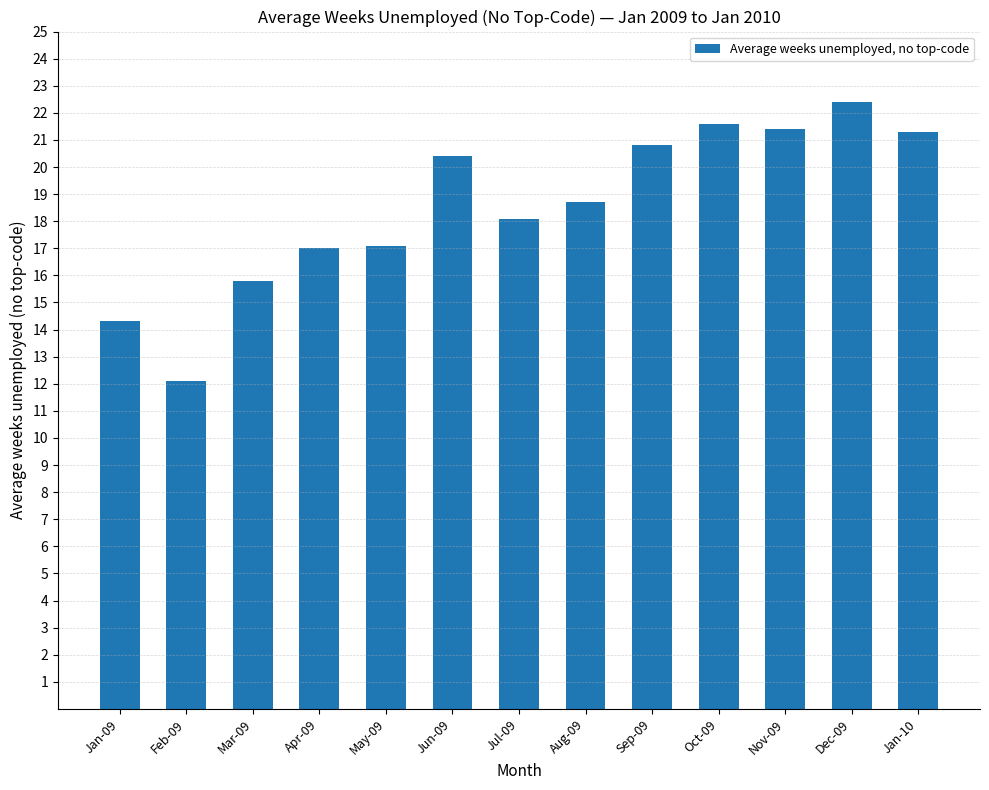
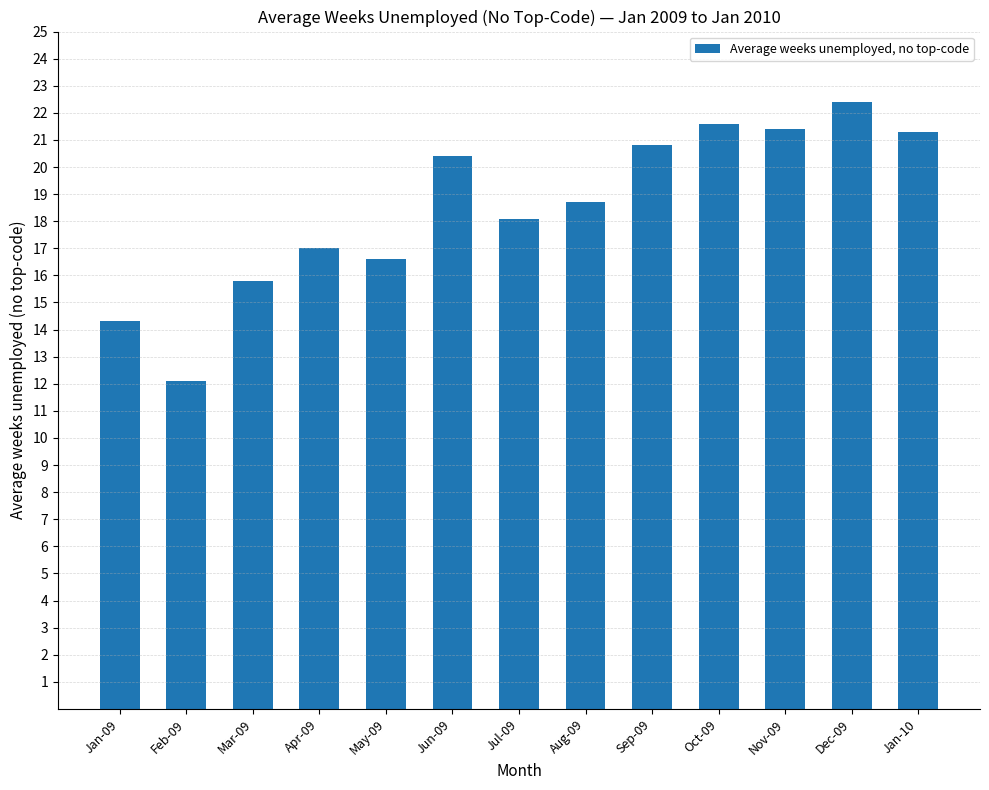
  {
    "Jan-09": 14.3,
    "Feb-09": 12.1,
    "Mar-09": 15.8,
    "Apr-09": 17.0,
-   "May-09": 17.1,
+   "May-09": 16.6,
    "Jun-09": 20.4,
    "Jul-09": 18.1,
    "Aug-09": 18.7,
    "Sep-09": 20.8,
    "Oct-09": 21.6,
    "Nov-09": 21.4,
    "Dec-09": 22.4,
    "Jan-10": 21.3
  }
